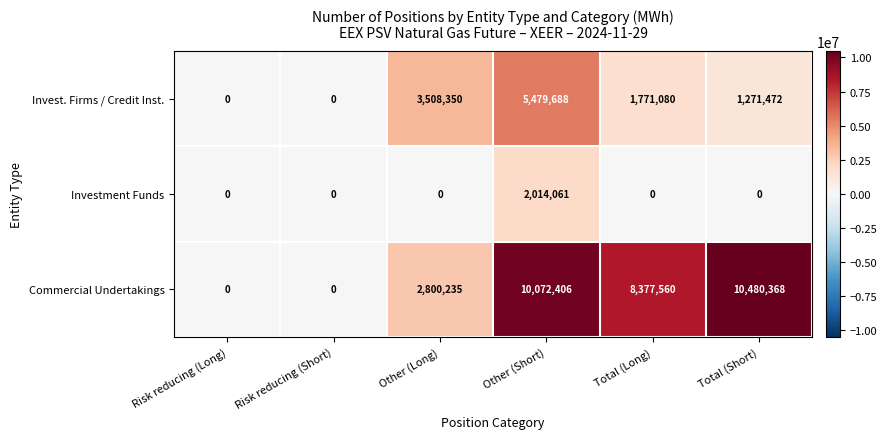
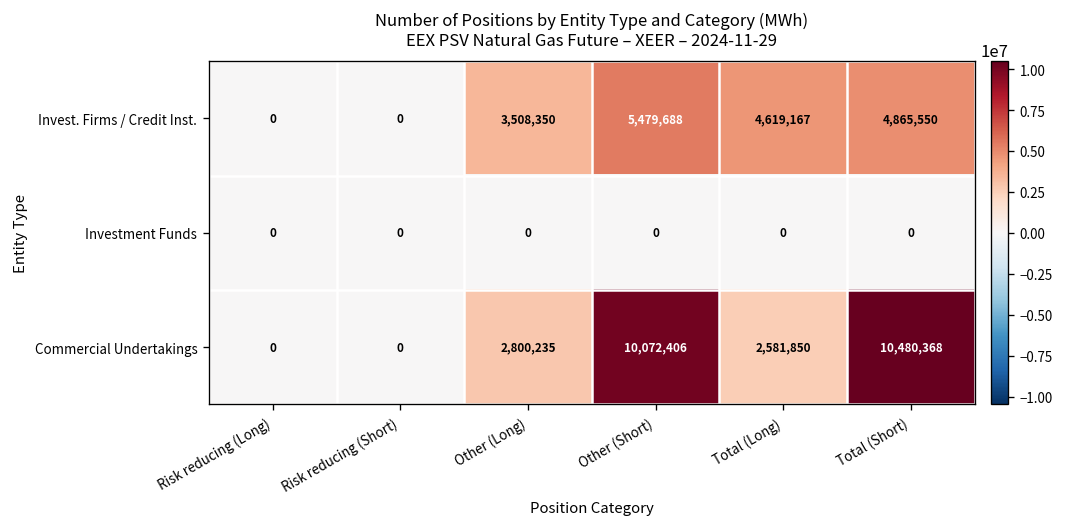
  {
    "Invest. Firms / Credit Inst.": {
      "Risk reducing (Long)": "0",
      "Risk reducing (Short)": "0",
      "Other (Long)": "3,508,350",
      "Other (Short)": "5,479,688",
-     "Total (Long)": "1,771,080",
-     "Total (Short)": "1,271,472"
+     "Total (Long)": "4,619,167",
+     "Total (Short)": "4,865,550"
    },
    "Investment Funds": {
      "Risk reducing (Long)": "0",
      "Risk reducing (Short)": "0",
      "Other (Long)": "0",
-     "Other (Short)": "2,014,061",
+     "Other (Short)": "0",
      "Total (Long)": "0",
      "Total (Short)": "0"
    },
    "Commercial Undertakings": {
      "Risk reducing (Long)": "0",
      "Risk reducing (Short)": "0",
      "Other (Long)": "2,800,235",
      "Other (Short)": "10,072,406",
-     "Total (Long)": "8,377,560",
+     "Total (Long)": "2,581,850",
      "Total (Short)": "10,480,368"
    }
  }
